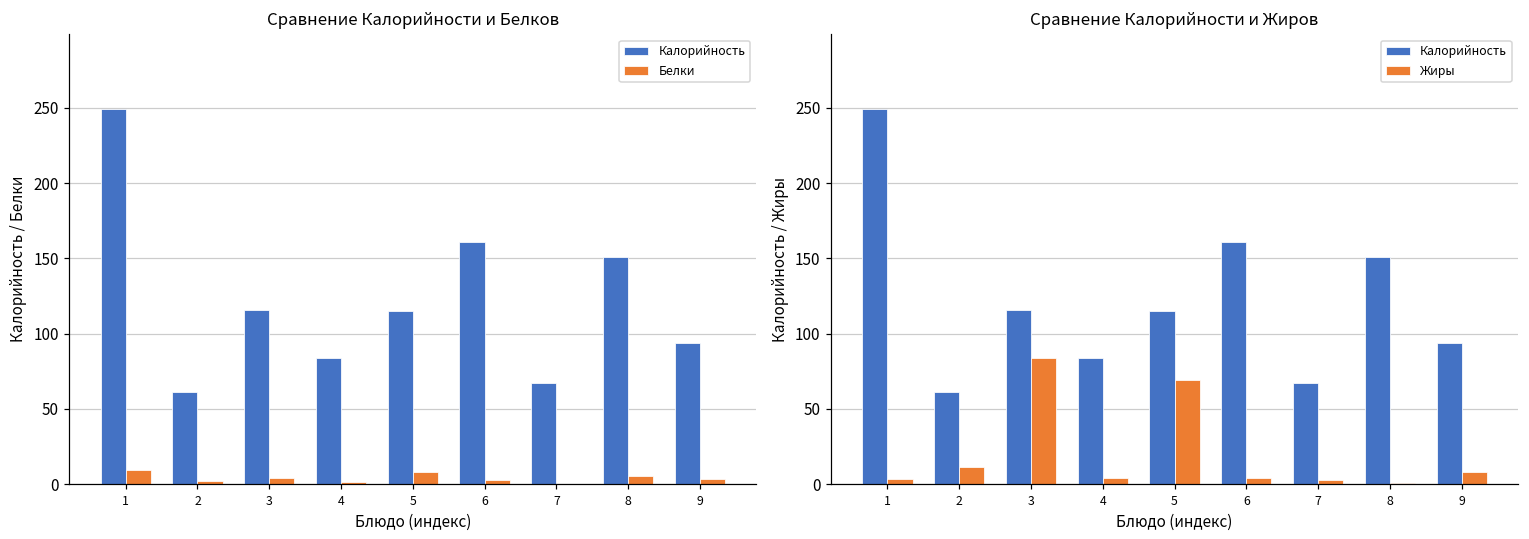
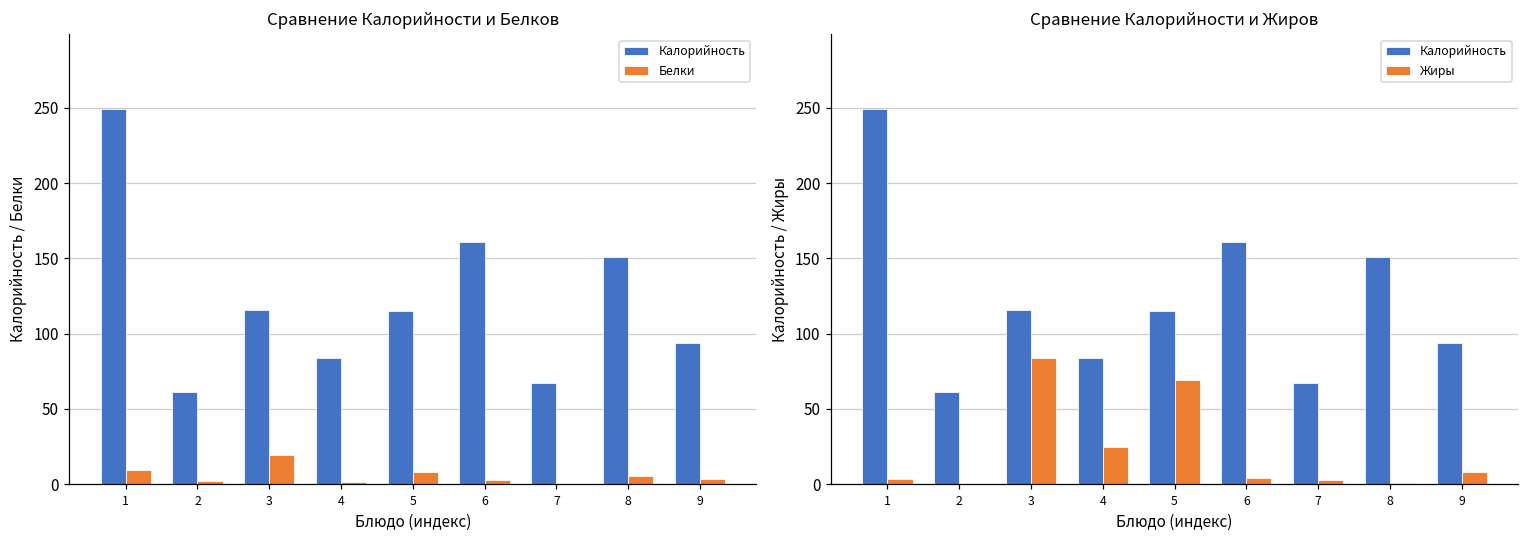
  {
    "Сравнение Калорийности и Белков": {
      "Калорийность": {
        "1": 249,
        "2": 61,
        "3": 116,
        "4": 84,
        "5": 115,
        "6": 161,
        "7": 67,
        "8": 151,
        "9": 94
      },
      "Белки": {
        "1": 9,
-       "3": 4,
+       "3": 20,
        "5": 8,
        "6": 3,
        "8": 5,
        "9": 3
      }
    },
    "Сравнение Калорийности и Жиров": {
      "Калорийность": {
        "1": 249,
        "2": 61,
        "3": 116,
        "4": 84,
        "5": 115,
        "6": 161,
        "7": 67,
        "8": 151,
        "9": 94
      },
      "Жиры": {
        "1": 3,
-       "2": 12,
+       "2": 0,
        "3": 84,
-       "4": 4,
+       "4": 25,
        "5": 69,
        "6": 4,
        "7": 3,
        "9": 8
      }
    }
  }
